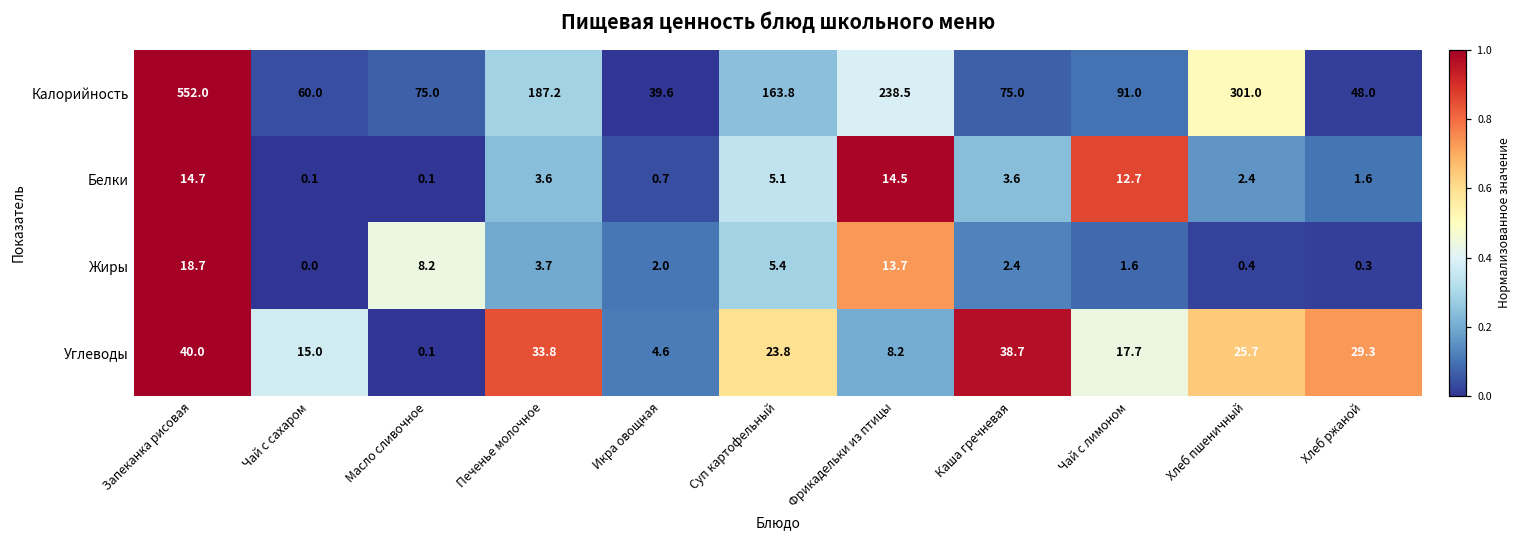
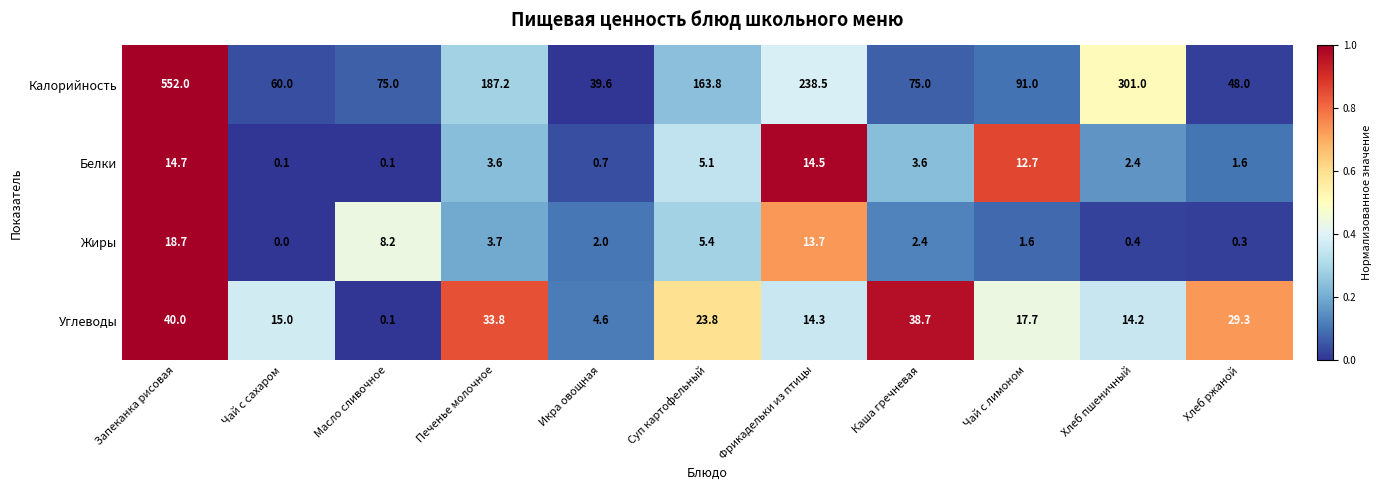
  {
    "Калорийность": {
      "Запеканка рисовая": 552.0,
      "Чай с сахаром": 60.0,
      "Масло сливочное": 75.0,
      "Печенье молочное": 187.2,
      "Икра овощная": 39.6,
      "Суп картофельный": 163.8,
      "Фрикадельки из птицы": 238.5,
      "Каша гречневая": 75.0,
      "Чай с лимоном": 91.0,
      "Хлеб пшеничный": 301.0,
      "Хлеб ржаной": 48.0
    },
    "Белки": {
      "Запеканка рисовая": 14.7,
      "Чай с сахаром": 0.1,
      "Масло сливочное": 0.1,
      "Печенье молочное": 3.6,
      "Икра овощная": 0.7,
      "Суп картофельный": 5.1,
      "Фрикадельки из птицы": 14.5,
      "Каша гречневая": 3.6,
      "Чай с лимоном": 12.7,
      "Хлеб пшеничный": 2.4,
      "Хлеб ржаной": 1.6
    },
    "Жиры": {
      "Запеканка рисовая": 18.7,
      "Чай с сахаром": 0.0,
      "Масло сливочное": 8.2,
      "Печенье молочное": 3.7,
      "Икра овощная": 2.0,
      "Суп картофельный": 5.4,
      "Фрикадельки из птицы": 13.7,
      "Каша гречневая": 2.4,
      "Чай с лимоном": 1.6,
      "Хлеб пшеничный": 0.4,
      "Хлеб ржаной": 0.3
    },
    "Углеводы": {
      "Запеканка рисовая": 40.0,
      "Чай с сахаром": 15.0,
      "Масло сливочное": 0.1,
      "Печенье молочное": 33.8,
      "Икра овощная": 4.6,
      "Суп картофельный": 23.8,
-     "Фрикадельки из птицы": 8.2,
+     "Фрикадельки из птицы": 14.3,
      "Каша гречневая": 38.7,
      "Чай с лимоном": 17.7,
-     "Хлеб пшеничный": 25.7,
+     "Хлеб пшеничный": 14.2,
      "Хлеб ржаной": 29.3
    }
  }
